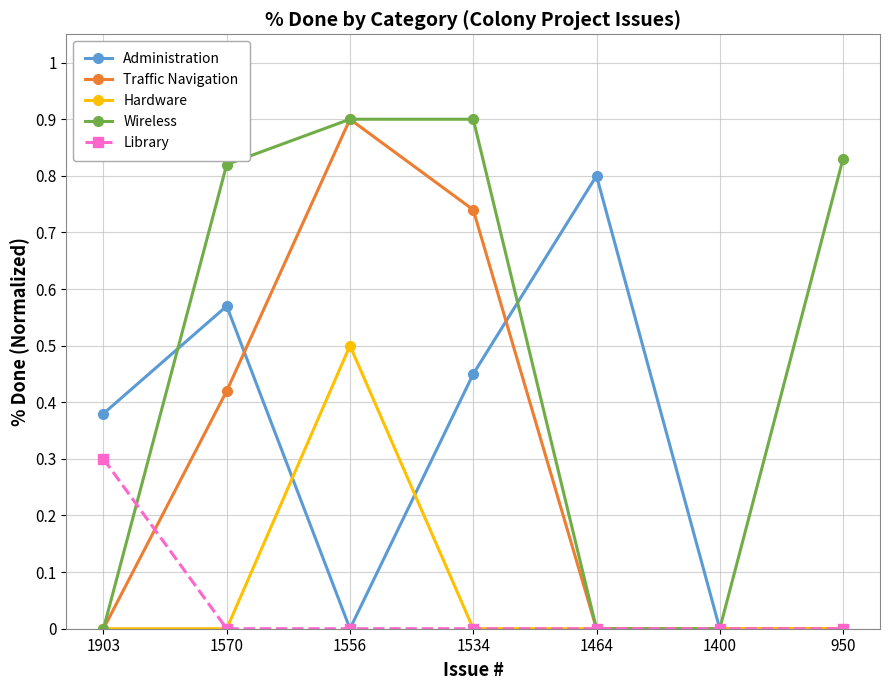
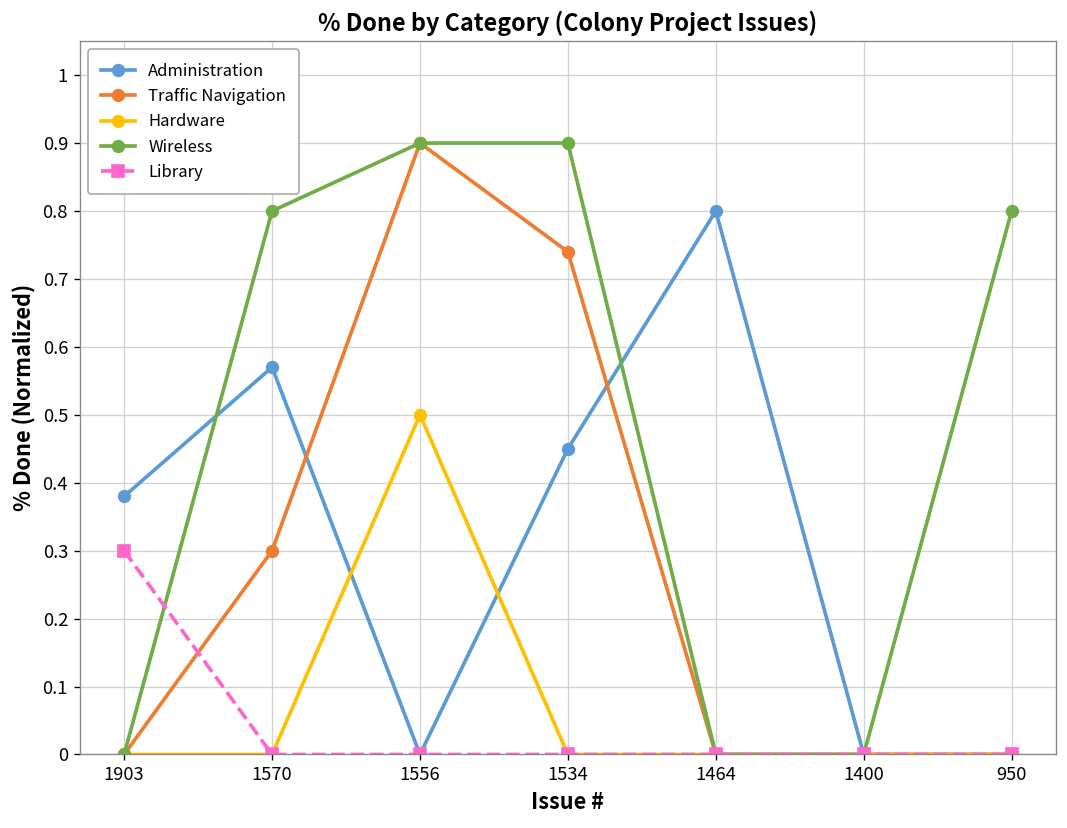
  {
    "Administration": {
      "1903": 0.38,
      "1570": 0.57,
      "1534": 0.45,
      "1464": 0.80
    },
    "Traffic Navigation": {
-     "1570": 0.42,
+     "1570": 0.30,
      "1534": 0.74
    },
    "Hardware": {
      "1556": 0.50
    },
    "Wireless": {
-     "1570": 0.82,
+     "1570": 0.80,
      "1534": 0.90,
-     "950": 0.83
+     "950": 0.80
    },
    "Library": {
      "1903": 0.30
    }
  }
